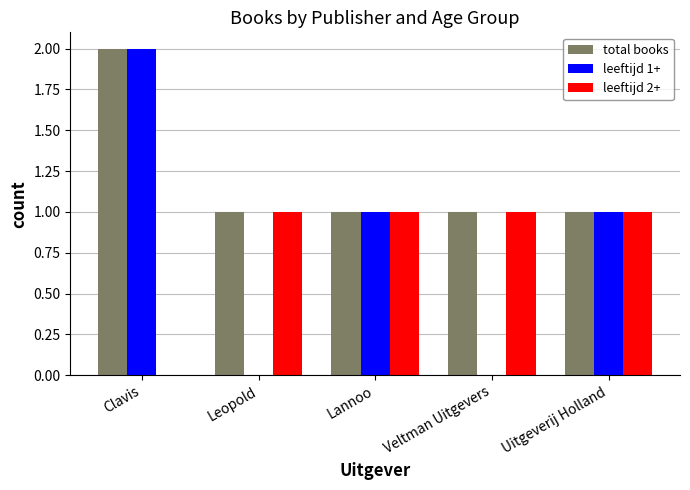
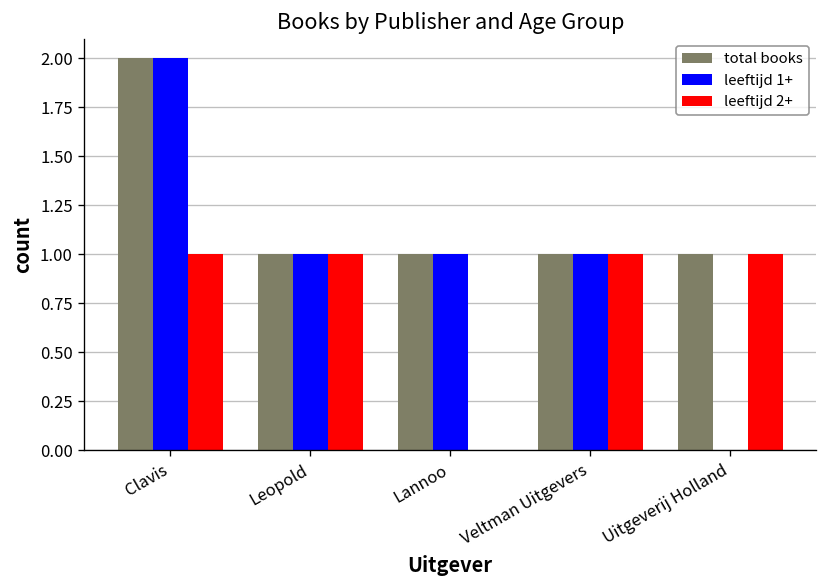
  {
    "total books": {
      "Clavis": 2,
      "Leopold": 1,
      "Lannoo": 1,
      "Veltman Uitgevers": 1,
      "Uitgeverij Holland": 1
    },
    "leeftijd 1+": {
      "Clavis": 2,
-     "Leopold": 0,
+     "Leopold": 1,
      "Lannoo": 1,
-     "Veltman Uitgevers": 0,
-     "Uitgeverij Holland": 1
+     "Veltman Uitgevers": 1,
+     "Uitgeverij Holland": 0
    },
    "leeftijd 2+": {
-     "Clavis": 0,
+     "Clavis": 1,
      "Leopold": 1,
-     "Lannoo": 1,
+     "Lannoo": 0,
      "Veltman Uitgevers": 1,
      "Uitgeverij Holland": 1
    }
  }
